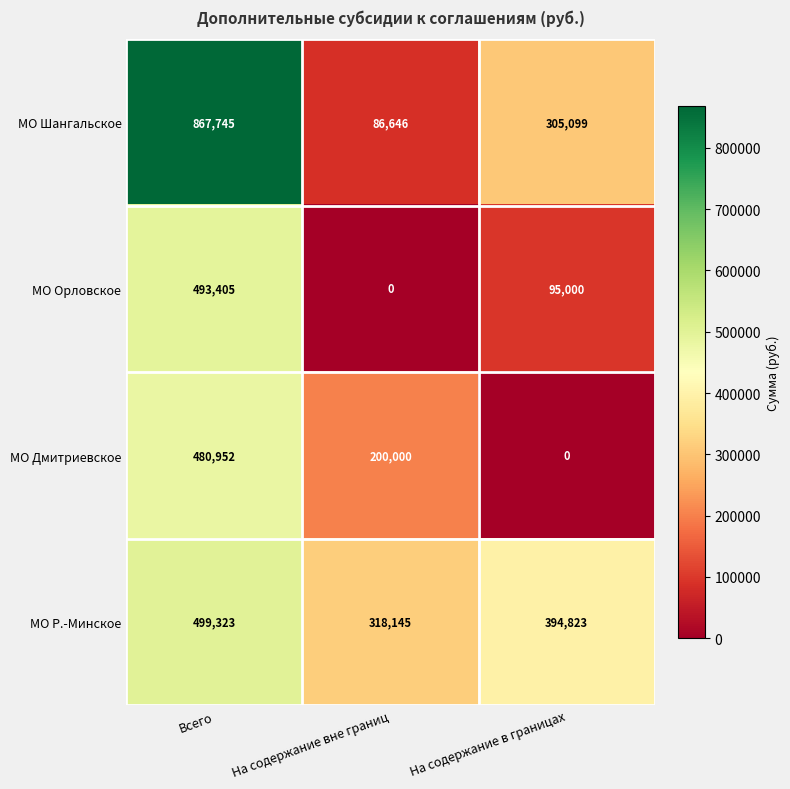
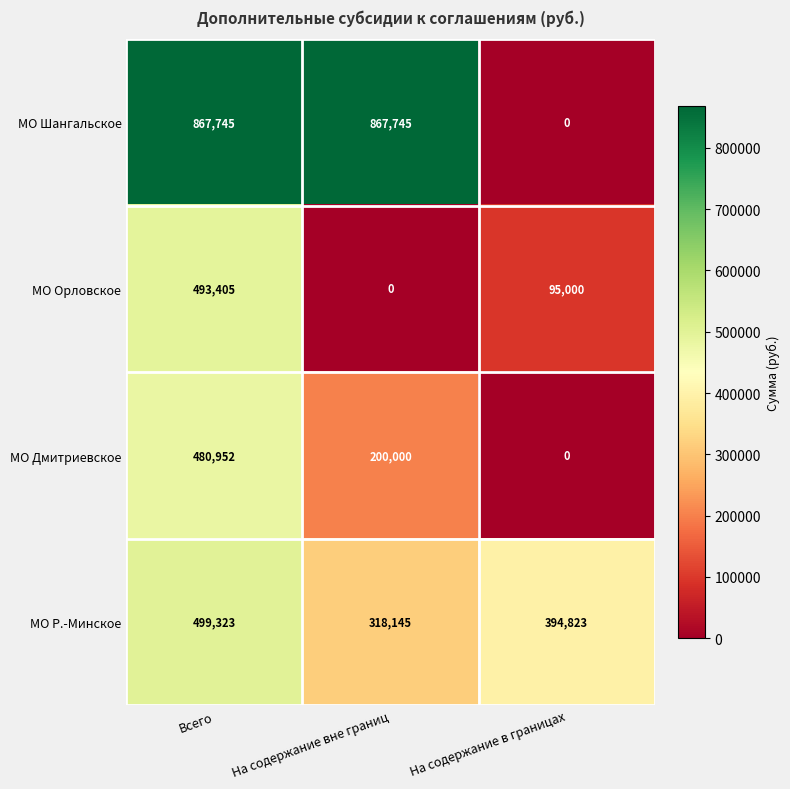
  {
    "МО Шангальское": {
      "Всего": "867,745",
-     "На содержание вне границ": "86,646",
-     "На содержание в границах": "305,099"
+     "На содержание вне границ": "867,745",
+     "На содержание в границах": "0"
    },
    "МО Орловское": {
      "Всего": "493,405",
      "На содержание вне границ": "0",
      "На содержание в границах": "95,000"
    },
    "МО Дмитриевское": {
      "Всего": "480,952",
      "На содержание вне границ": "200,000",
      "На содержание в границах": "0"
    },
    "МО Р.-Минское": {
      "Всего": "499,323",
      "На содержание вне границ": "318,145",
      "На содержание в границах": "394,823"
    }
  }
